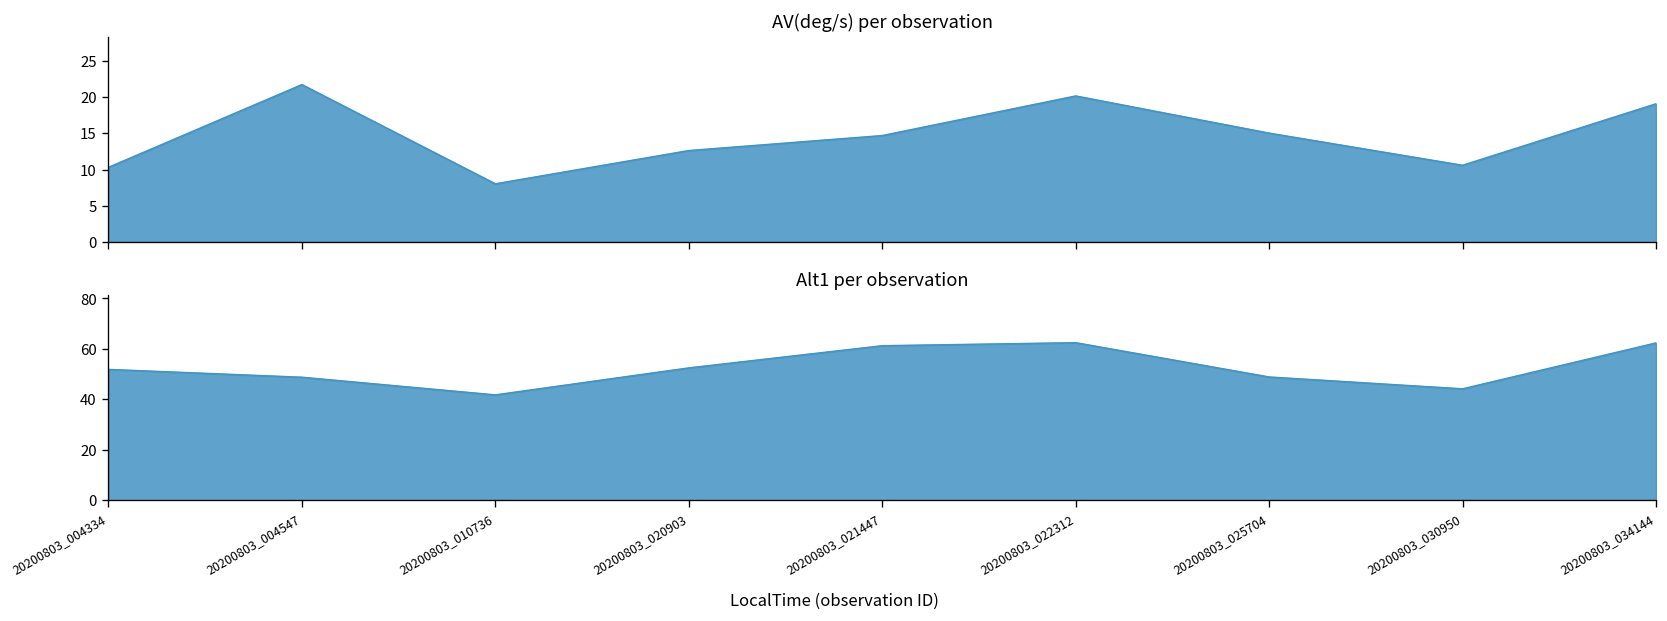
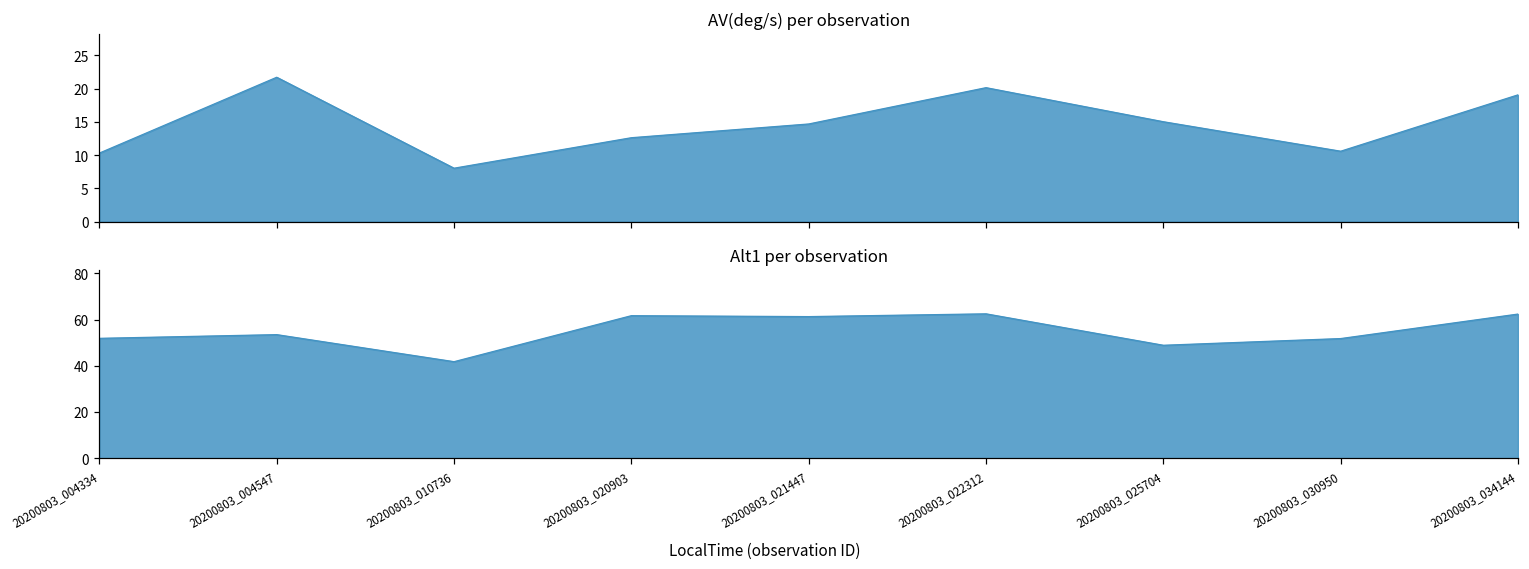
  {
    "Alt1 per observation": {
      "20200803_004334": 52,
-     "20200803_004547": 49,
+     "20200803_004547": 54,
      "20200803_010736": 42,
-     "20200803_020903": 53,
+     "20200803_020903": 62,
      "20200803_021447": 61,
      "20200803_022312": 63,
      "20200803_025704": 49,
-     "20200803_030950": 44,
+     "20200803_030950": 52,
      "20200803_034144": 62
    }
  }
